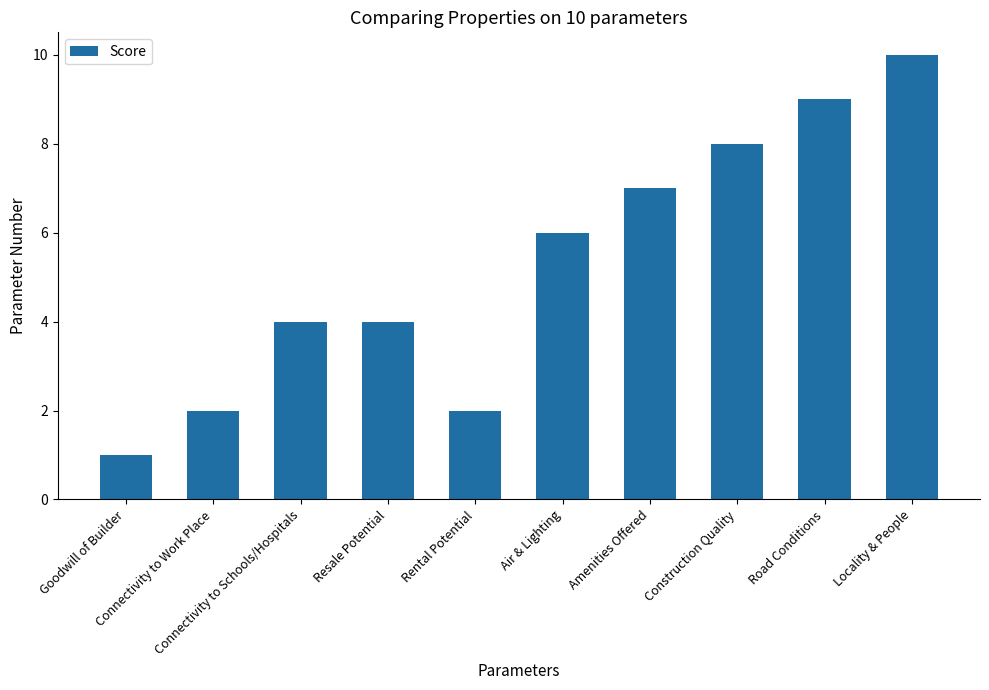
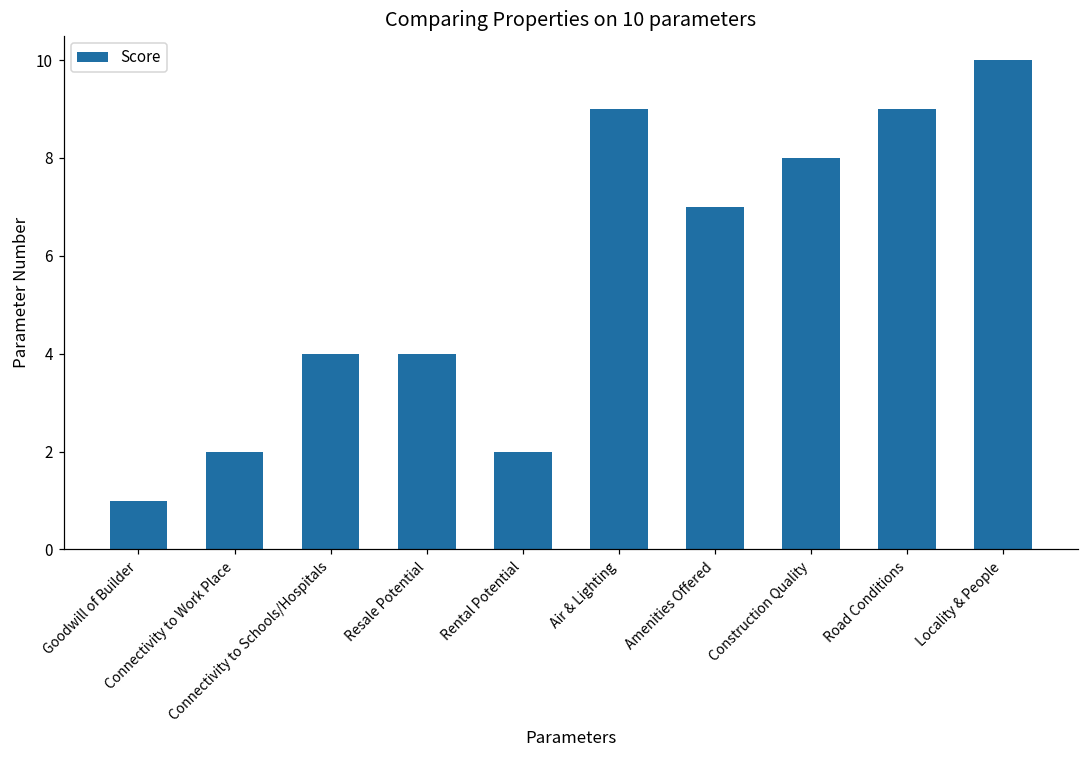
  {
    "Goodwill of Builder": 1,
    "Connectivity to Work Place": 2,
    "Connectivity to Schools/Hospitals": 4,
    "Resale Potential": 4,
    "Rental Potential": 2,
-   "Air & Lighting": 6,
+   "Air & Lighting": 9,
    "Amenities Offered": 7,
    "Construction Quality": 8,
    "Road Conditions": 9,
    "Locality & People": 10
  }
